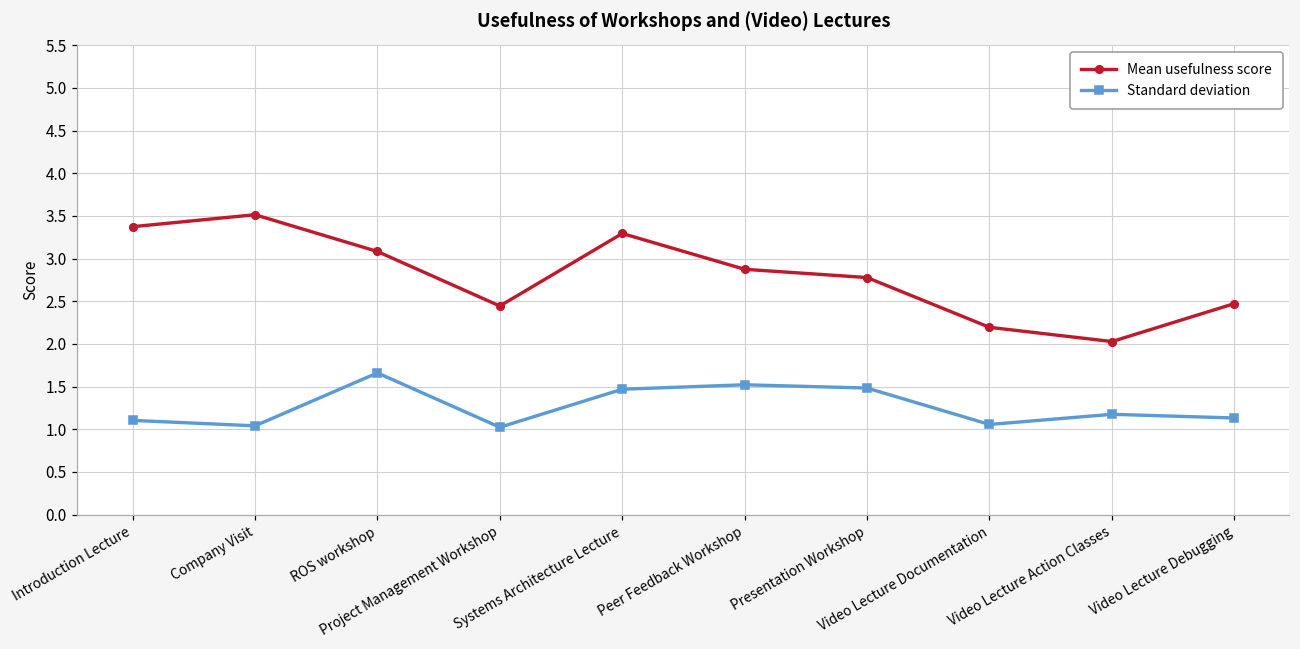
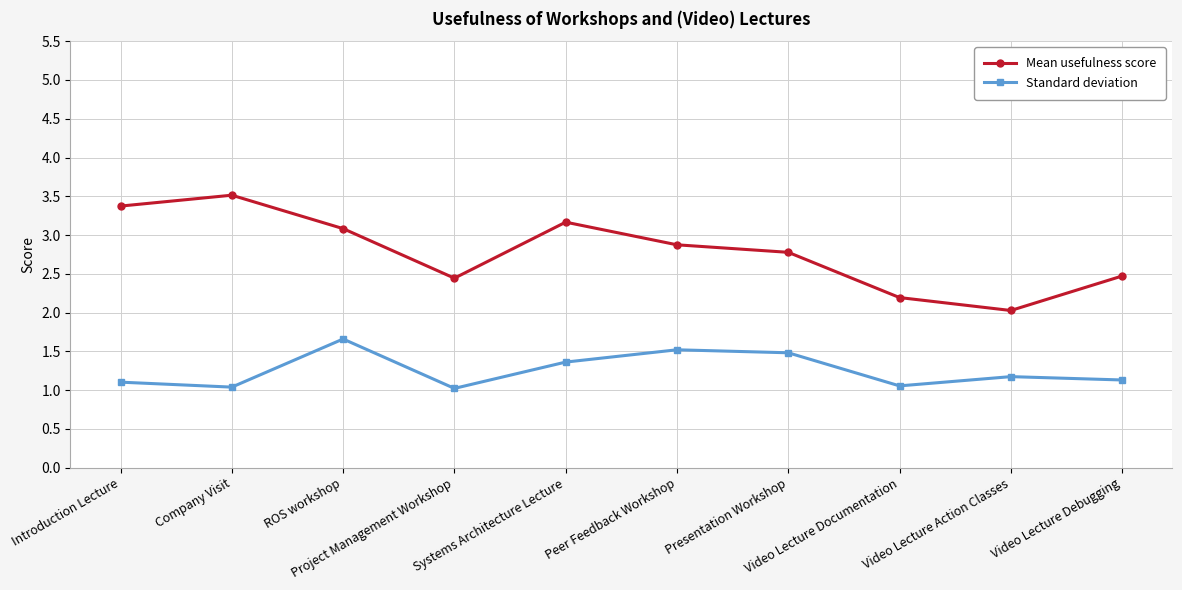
  {
    "Mean usefulness score": {
      "Introduction Lecture": 3.4,
      "Company Visit": 3.5,
      "ROS workshop": 3.1,
      "Project Management Workshop": 2.4,
-     "Systems Architecture Lecture": 3.3,
+     "Systems Architecture Lecture": 3.2,
      "Peer Feedback Workshop": 2.9,
      "Presentation Workshop": 2.8,
      "Video Lecture Documentation": 2.2,
      "Video Lecture Action Classes": 2.0,
      "Video Lecture Debugging": 2.5
    },
    "Standard deviation": {
      "Introduction Lecture": 1.1,
      "Company Visit": 1.0,
      "ROS workshop": 1.7,
      "Project Management Workshop": 1.0,
-     "Systems Architecture Lecture": 1.5,
+     "Systems Architecture Lecture": 1.4,
      "Peer Feedback Workshop": 1.5,
      "Presentation Workshop": 1.5,
      "Video Lecture Documentation": 1.1,
      "Video Lecture Action Classes": 1.2,
      "Video Lecture Debugging": 1.1
    }
  }
